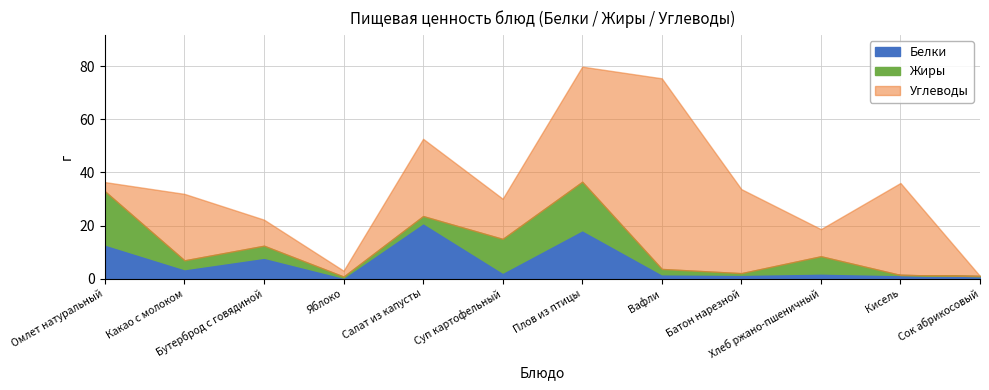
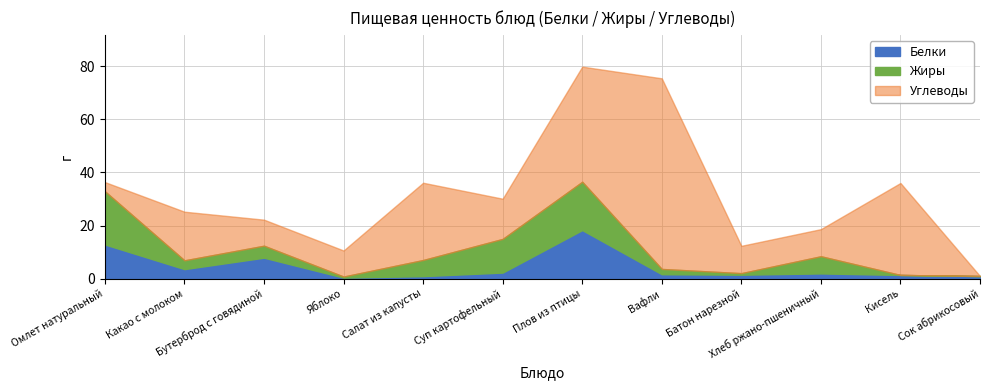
  {
    "Белки": {
      "Омлет натуральный": 13,
      "Какао с молоком": 4,
      "Бутерброд с говядиной": 8,
-     "Салат из капусты": 21,
+     "Салат из капусты": 1,
      "Суп картофельный": 2,
      "Плов из птицы": 18,
      "Вафли": 2,
      "Хлеб ржано-пшеничный": 2
    },
    "Жиры": {
      "Омлет натуральный": 20,
      "Какао с молоком": 3,
      "Бутерброд с говядиной": 5,
-     "Салат из капусты": 3,
+     "Салат из капусты": 6,
      "Суп картофельный": 13,
      "Плов из птицы": 18,
      "Вафли": 2,
      "Хлеб ржано-пшеничный": 6
    },
    "Углеводы": {
      "Омлет натуральный": 3,
-     "Какао с молоком": 25,
+     "Какао с молоком": 18,
      "Бутерброд с говядиной": 10,
-     "Яблоко": 2,
+     "Яблоко": 10,
      "Салат из капусты": 29,
      "Суп картофельный": 15,
      "Плов из птицы": 43,
      "Вафли": 72,
-     "Батон нарезной": 32,
+     "Батон нарезной": 10,
      "Хлеб ржано-пшеничный": 10,
      "Кисель": 35
    }
  }
